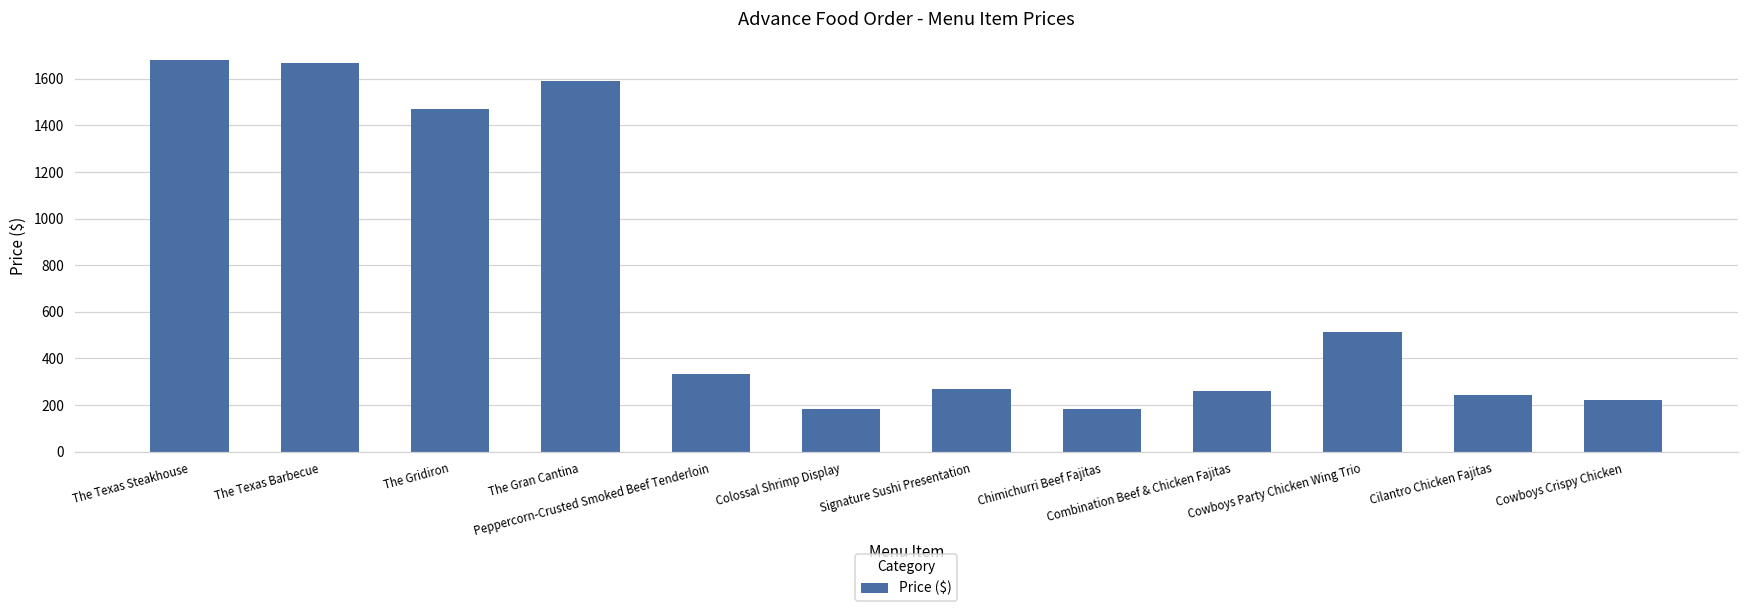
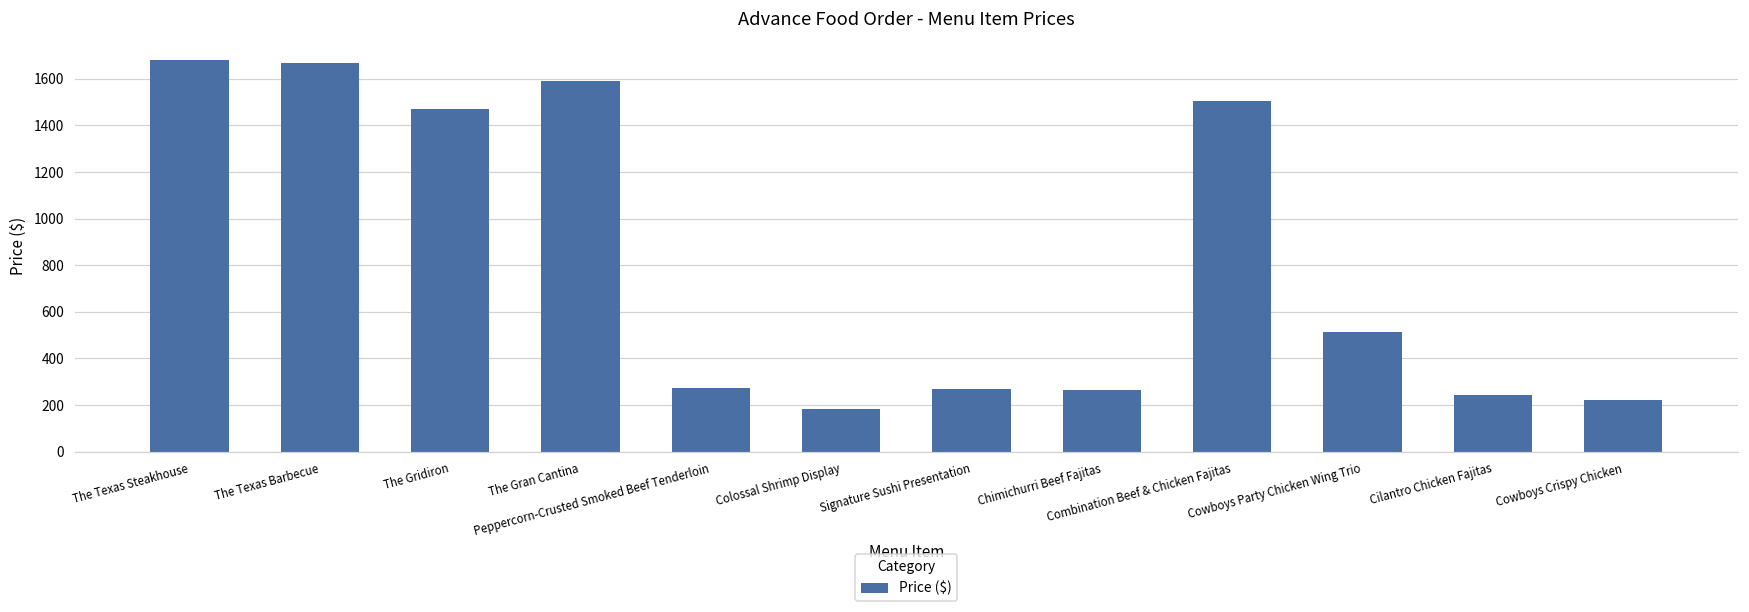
  {
    "The Texas Steakhouse": 1680,
    "The Texas Barbecue": 1670,
    "The Gridiron": 1470,
    "The Gran Cantina": 1590,
-   "Peppercorn-Crusted Smoked Beef Tenderloin": 330,
+   "Peppercorn-Crusted Smoked Beef Tenderloin": 280,
    "Colossal Shrimp Display": 180,
    "Signature Sushi Presentation": 270,
-   "Chimichurri Beef Fajitas": 190,
-   "Combination Beef & Chicken Fajitas": 260,
+   "Chimichurri Beef Fajitas": 270,
+   "Combination Beef & Chicken Fajitas": 1510,
    "Cowboys Party Chicken Wing Trio": 510,
    "Cilantro Chicken Fajitas": 250,
    "Cowboys Crispy Chicken": 220
  }
